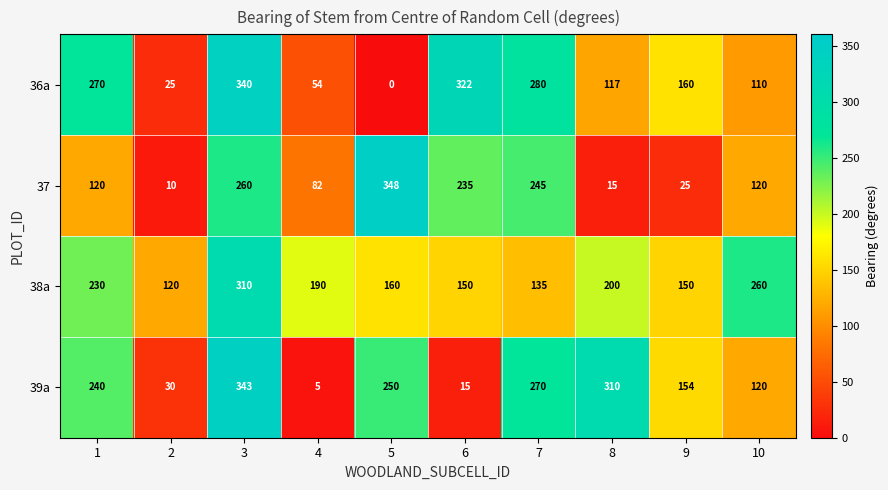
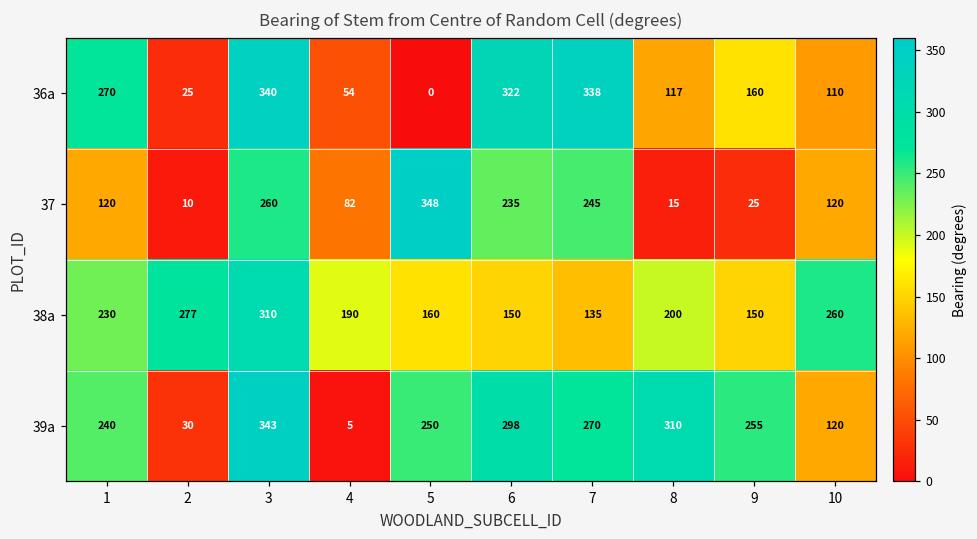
  {
    "36a": {
      "1": 270,
      "2": 25,
      "3": 340,
      "4": 54,
      "5": 0,
      "6": 322,
-     "7": 280,
+     "7": 338,
      "8": 117,
      "9": 160,
      "10": 110
    },
    "37": {
      "1": 120,
      "2": 10,
      "3": 260,
      "4": 82,
      "5": 348,
      "6": 235,
      "7": 245,
      "8": 15,
      "9": 25,
      "10": 120
    },
    "38a": {
      "1": 230,
-     "2": 120,
+     "2": 277,
      "3": 310,
      "4": 190,
      "5": 160,
      "6": 150,
      "7": 135,
      "8": 200,
      "9": 150,
      "10": 260
    },
    "39a": {
      "1": 240,
      "2": 30,
      "3": 343,
      "4": 5,
      "5": 250,
-     "6": 15,
+     "6": 298,
      "7": 270,
      "8": 310,
-     "9": 154,
+     "9": 255,
      "10": 120
    }
  }
